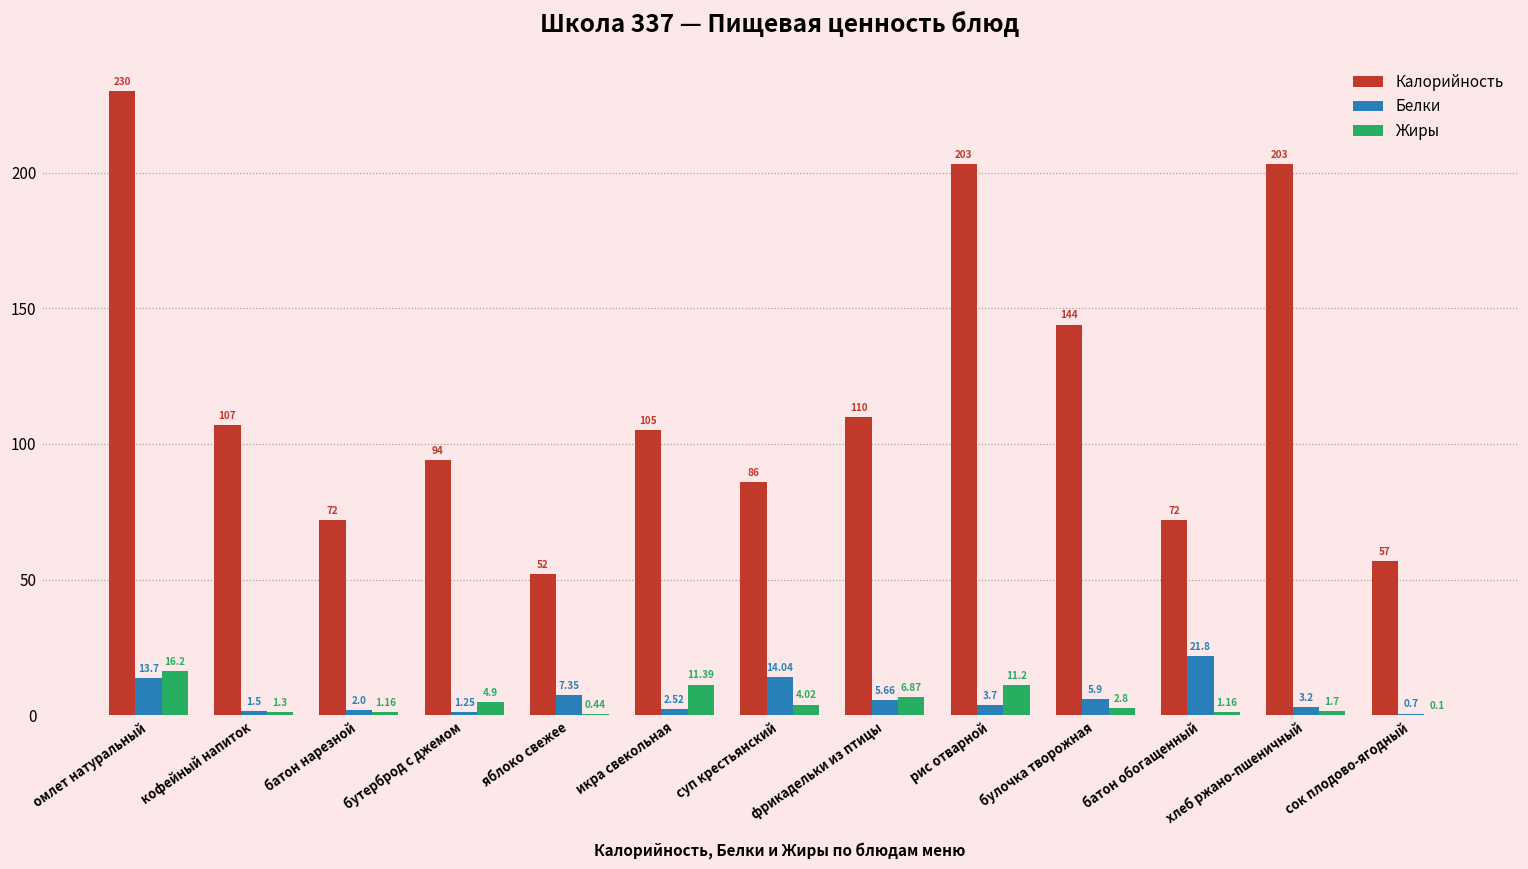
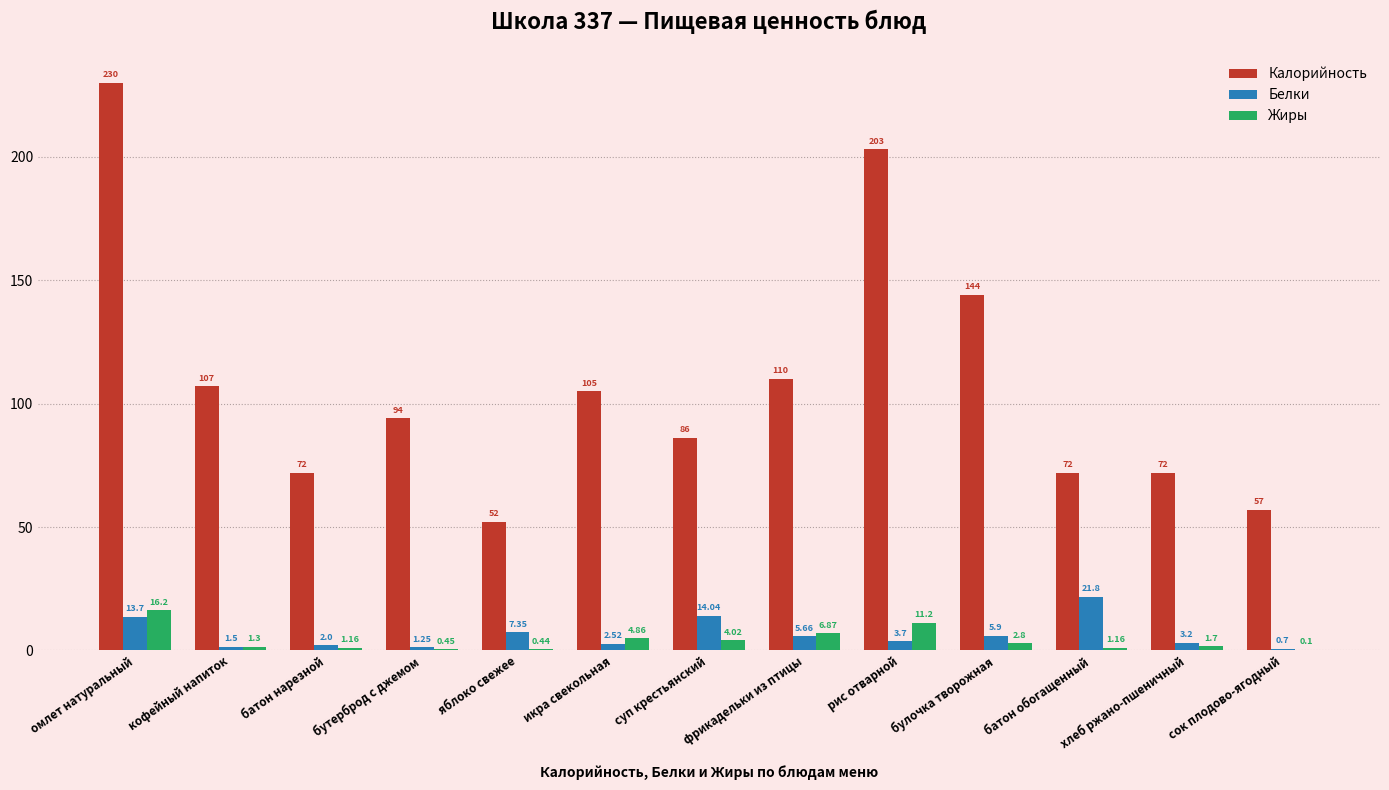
  {
    "Калорийность": {
      "омлет натуральный": 230,
      "кофейный напиток": 107,
      "батон нарезной": 72,
      "бутерброд с джемом": 94,
      "яблоко свежее": 52,
      "икра свекольная": 105,
      "суп крестьянский": 86,
      "фрикадельки из птицы": 110,
      "рис отварной": 203,
      "булочка творожная": 144,
      "батон обогащенный": 72,
-     "хлеб ржано-пшеничный": 203,
+     "хлеб ржано-пшеничный": 72,
      "сок плодово-ягодный": 57
    },
    "Белки": {
      "омлет натуральный": 13.7,
      "кофейный напиток": 1.5,
      "батон нарезной": 2.0,
      "бутерброд с джемом": 1.25,
      "яблоко свежее": 7.35,
      "икра свекольная": 2.52,
      "суп крестьянский": 14.04,
      "фрикадельки из птицы": 5.66,
      "рис отварной": 3.7,
      "булочка творожная": 5.9,
      "батон обогащенный": 21.8,
      "хлеб ржано-пшеничный": 3.2,
      "сок плодово-ягодный": 0.7
    },
    "Жиры": {
      "омлет натуральный": 16.2,
      "кофейный напиток": 1.3,
      "батон нарезной": 1.16,
-     "бутерброд с джемом": 4.9,
+     "бутерброд с джемом": 0.45,
      "яблоко свежее": 0.44,
-     "икра свекольная": 11.39,
+     "икра свекольная": 4.86,
      "суп крестьянский": 4.02,
      "фрикадельки из птицы": 6.87,
      "рис отварной": 11.2,
      "булочка творожная": 2.8,
      "батон обогащенный": 1.16,
      "хлеб ржано-пшеничный": 1.7,
      "сок плодово-ягодный": 0.1
    }
  }
